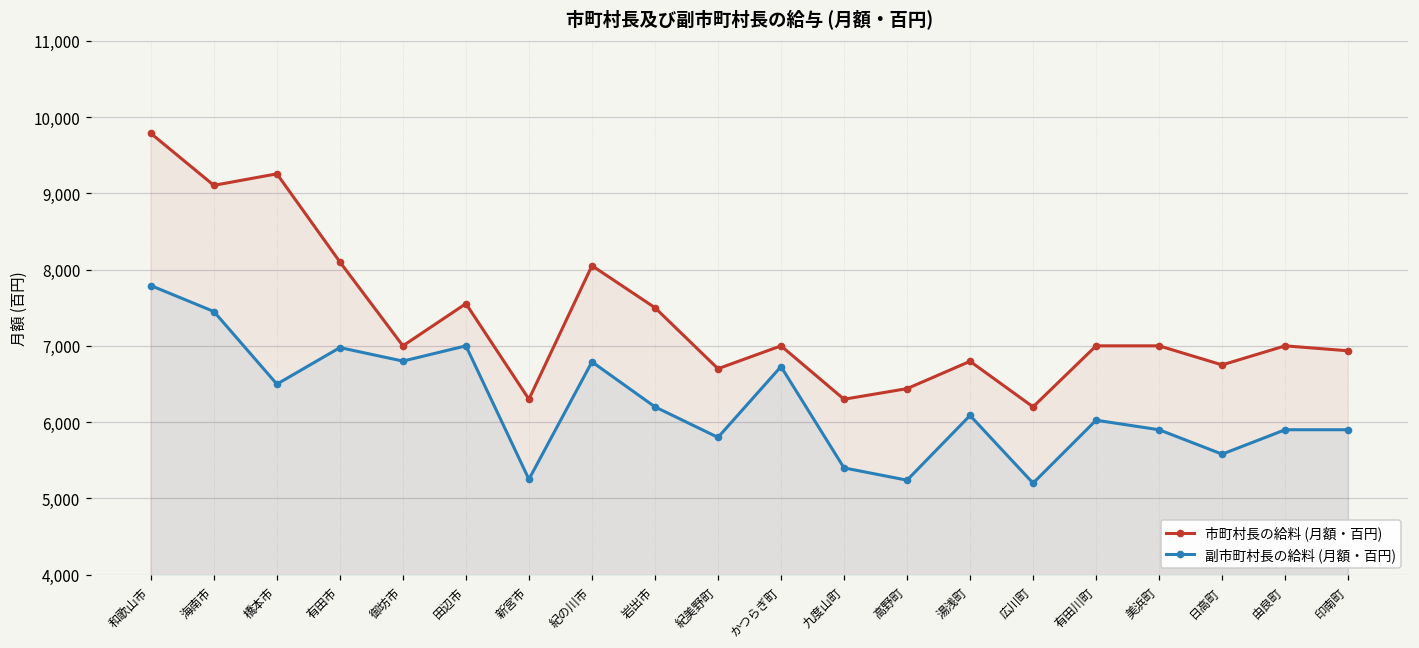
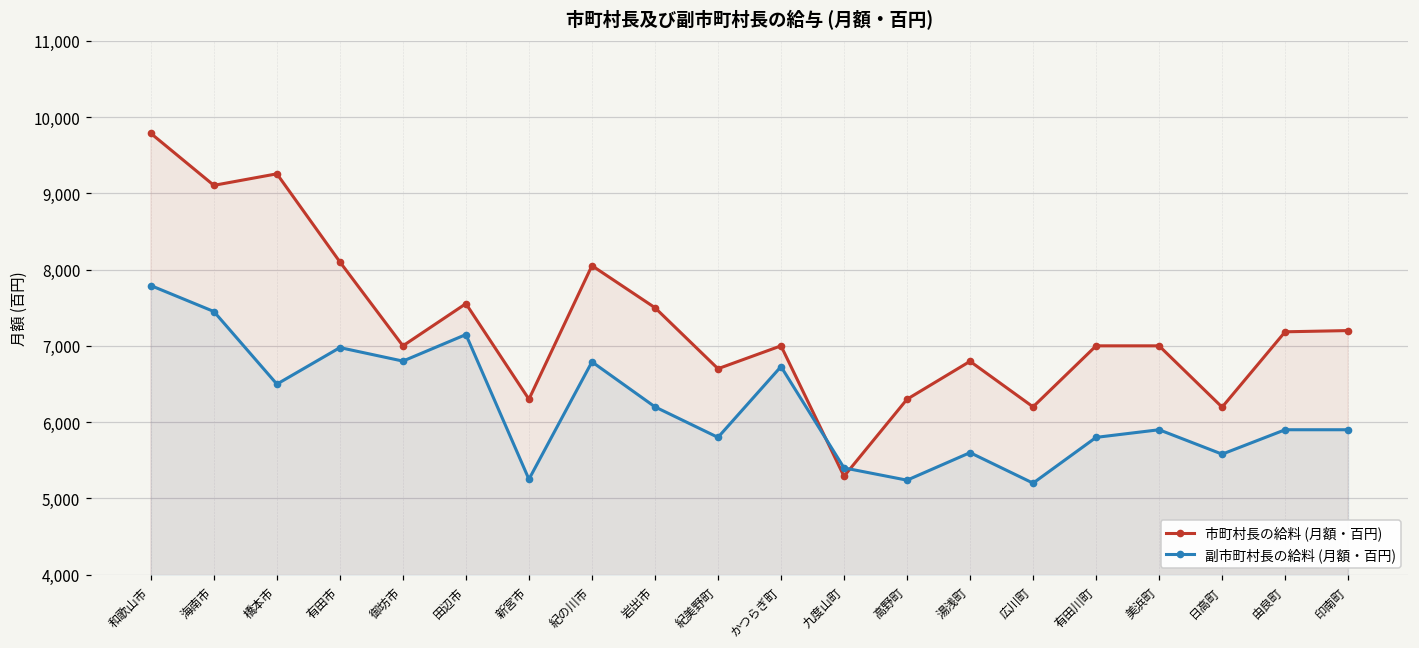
  {
    "市町村長の給料 (月額・百円)": {
      "和歌山市": "9,800",
      "海南市": "9,100",
      "橋本市": "9,300",
      "有田市": "8,100",
      "御坊市": "7,000",
      "田辺市": "7,600",
      "新宮市": "6,300",
      "紀の川市": "8,100",
      "岩出市": "7,500",
      "紀美野町": "6,700",
      "かつらぎ町": "7,000",
-     "九度山町": "6,300",
-     "高野町": "6,400",
+     "九度山町": "5,300",
+     "高野町": "6,300",
      "湯浅町": "6,800",
      "広川町": "6,200",
      "有田川町": "7,000",
      "美浜町": "7,000",
-     "日高町": "6,800",
-     "由良町": "7,000",
-     "印南町": "6,900"
+     "日高町": "6,200",
+     "由良町": "7,200",
+     "印南町": "7,200"
    },
    "副市町村長の給料 (月額・百円)": {
      "和歌山市": "7,800",
      "海南市": "7,500",
      "橋本市": "6,500",
      "有田市": "7,000",
      "御坊市": "6,800",
-     "田辺市": "7,000",
+     "田辺市": "7,100",
      "新宮市": "5,300",
      "紀の川市": "6,800",
      "岩出市": "6,200",
      "紀美野町": "5,800",
      "かつらぎ町": "6,700",
      "九度山町": "5,400",
      "高野町": "5,200",
-     "湯浅町": "6,100",
+     "湯浅町": "5,600",
      "広川町": "5,200",
-     "有田川町": "6,000",
+     "有田川町": "5,800",
      "美浜町": "5,900",
      "日高町": "5,600",
      "由良町": "5,900",
      "印南町": "5,900"
    }
  }
